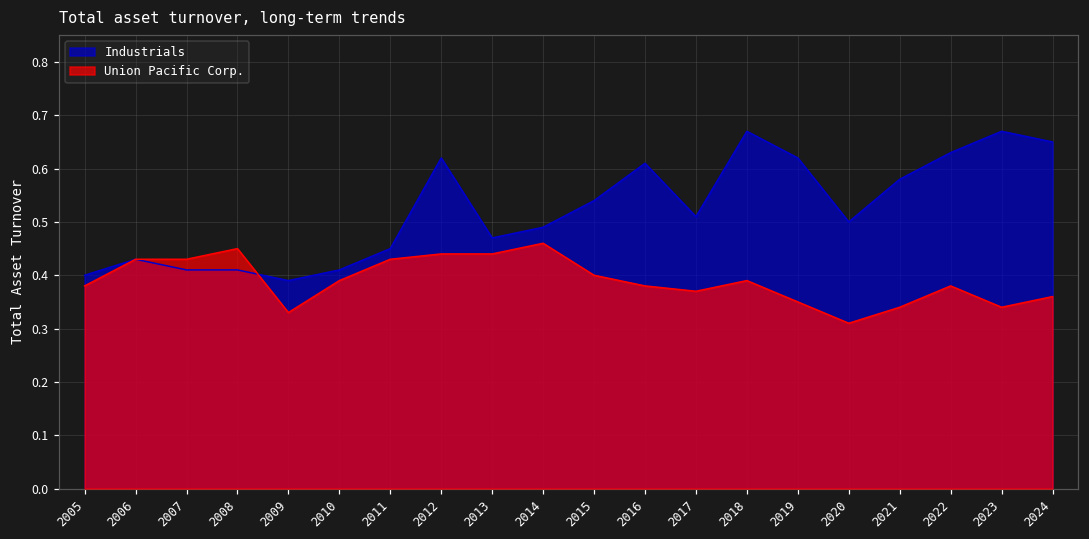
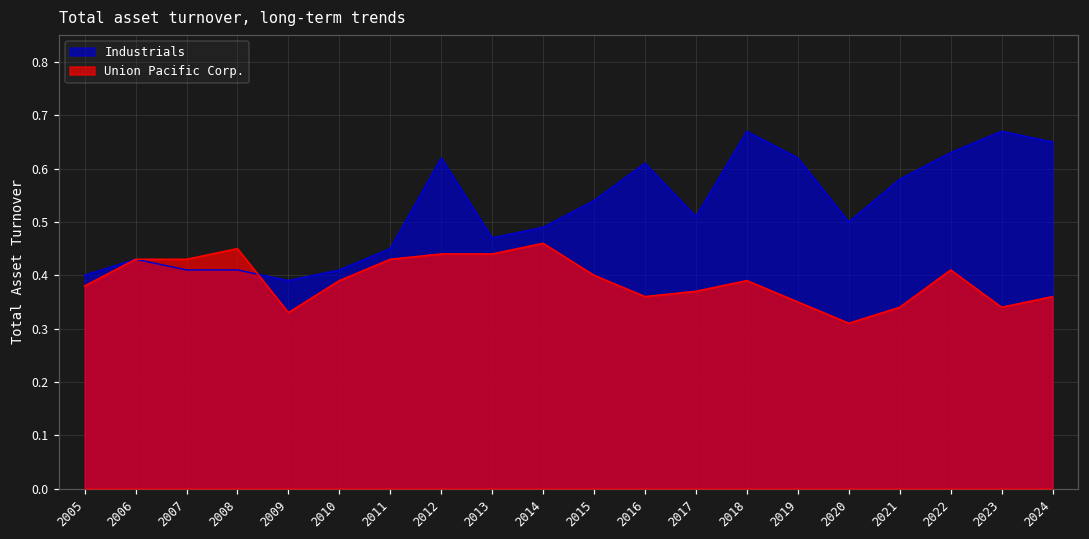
  {
    "Industrials": {
      "2005": 0.40,
      "2007": 0.41,
      "2008": 0.41,
      "2009": 0.39,
      "2010": 0.41,
      "2011": 0.45,
      "2012": 0.62,
      "2013": 0.47,
      "2014": 0.49,
      "2015": 0.54,
      "2016": 0.61,
      "2017": 0.51,
      "2018": 0.67,
      "2019": 0.62,
      "2020": 0.50,
      "2021": 0.58,
      "2022": 0.63,
      "2023": 0.67,
      "2024": 0.65
    },
    "Union Pacific Corp.": {
      "2005": 0.38,
      "2007": 0.43,
      "2008": 0.45,
      "2009": 0.33,
      "2010": 0.39,
      "2011": 0.43,
      "2012": 0.44,
      "2013": 0.44,
      "2014": 0.46,
      "2015": 0.40,
-     "2016": 0.38,
+     "2016": 0.36,
      "2017": 0.37,
      "2018": 0.39,
      "2019": 0.35,
      "2020": 0.31,
      "2021": 0.34,
-     "2022": 0.38,
+     "2022": 0.41,
      "2023": 0.34,
      "2024": 0.36
    }
  }
